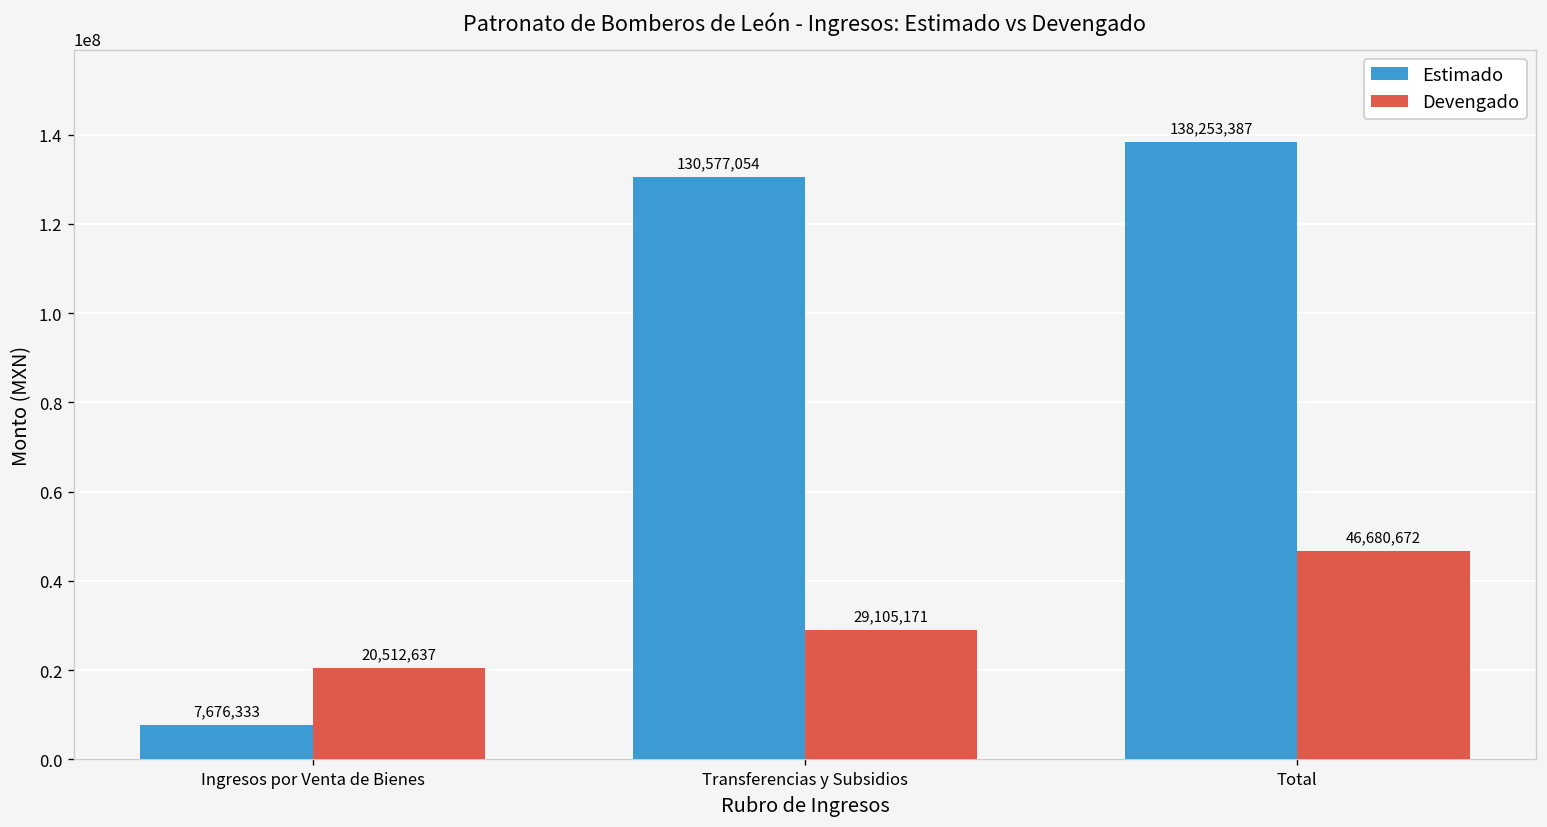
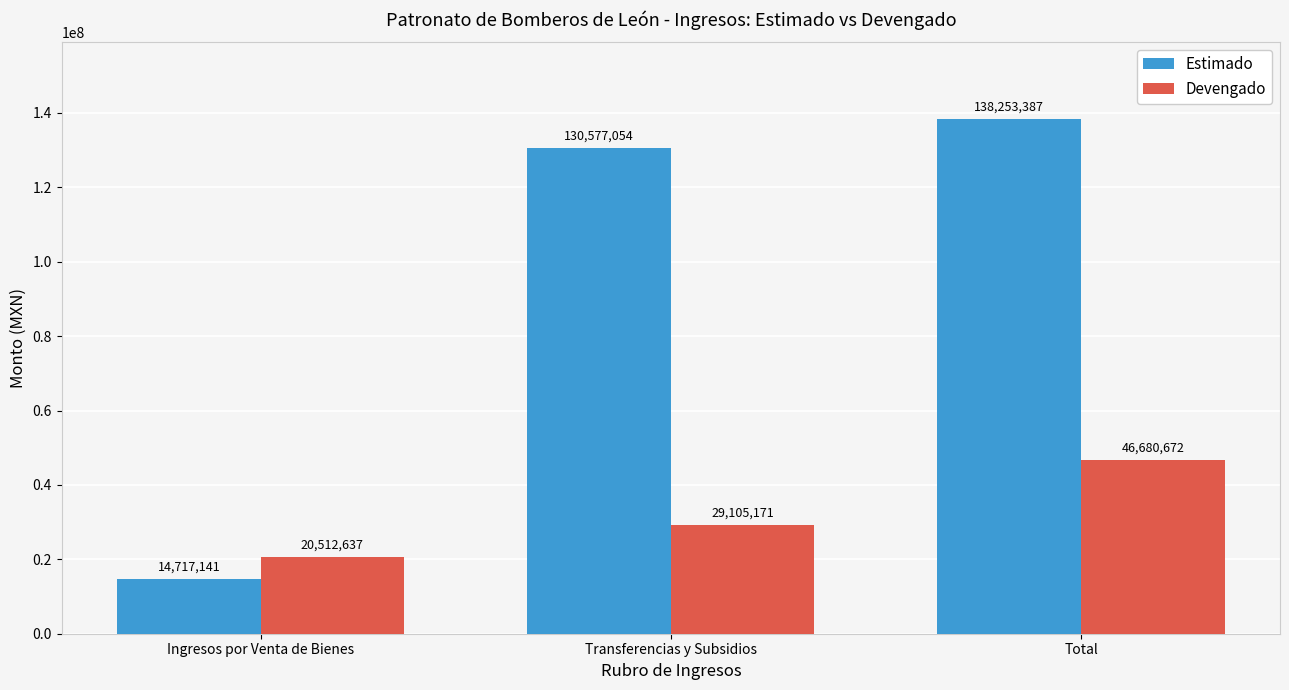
  {
    "Estimado": {
-     "Ingresos por Venta de Bienes": "7,676,333",
+     "Ingresos por Venta de Bienes": "14,717,141",
      "Transferencias y Subsidios": "130,577,054",
      "Total": "138,253,387"
    },
    "Devengado": {
      "Ingresos por Venta de Bienes": "20,512,637",
      "Transferencias y Subsidios": "29,105,171",
      "Total": "46,680,672"
    }
  }
